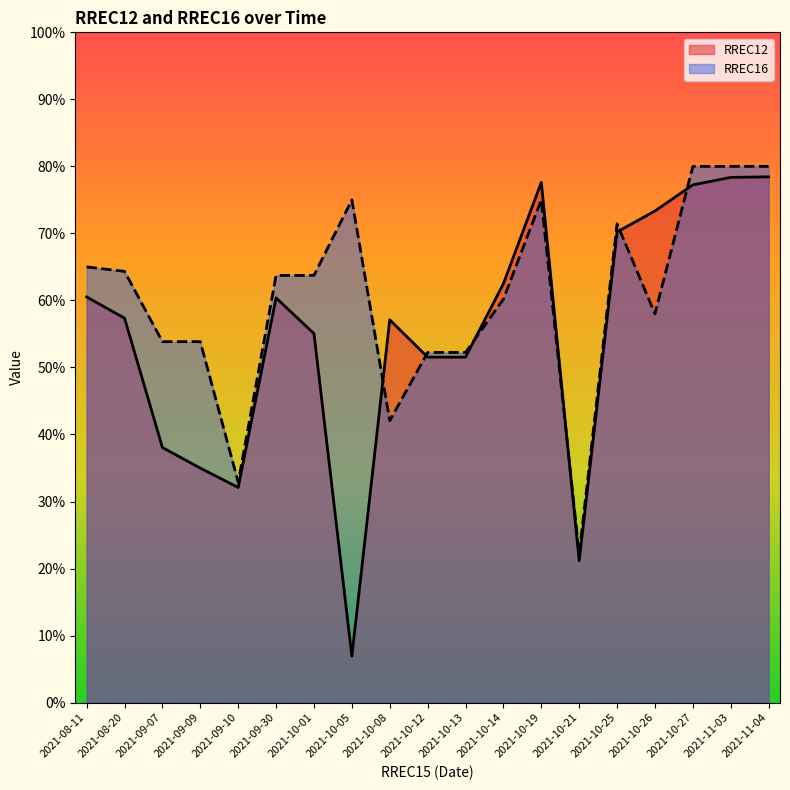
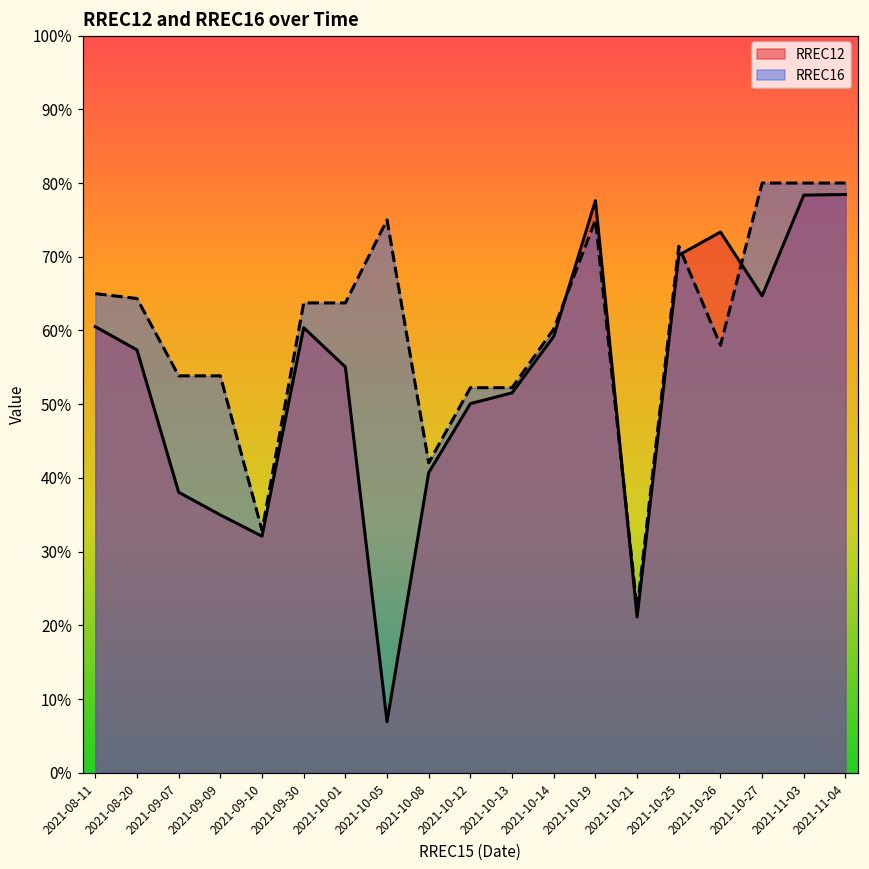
  {
    "RREC12": {
      "2021-08-11": "61%",
      "2021-08-20": "57%",
      "2021-09-07": "38%",
      "2021-09-09": "35%",
      "2021-09-10": "32%",
      "2021-09-30": "60%",
      "2021-10-01": "55%",
      "2021-10-05": "7%",
-     "2021-10-08": "57%",
-     "2021-10-12": "52%",
+     "2021-10-08": "41%",
+     "2021-10-12": "50%",
      "2021-10-13": "52%",
-     "2021-10-14": "63%",
+     "2021-10-14": "59%",
      "2021-10-19": "78%",
      "2021-10-21": "21%",
      "2021-10-25": "70%",
      "2021-10-26": "73%",
-     "2021-10-27": "77%",
+     "2021-10-27": "65%",
      "2021-11-03": "78%",
      "2021-11-04": "78%"
    },
    "RREC16": {
      "2021-08-11": "65%",
      "2021-08-20": "64%",
      "2021-09-07": "54%",
      "2021-09-09": "54%",
      "2021-09-10": "33%",
      "2021-09-30": "64%",
      "2021-10-01": "64%",
      "2021-10-05": "75%",
      "2021-10-08": "42%",
      "2021-10-12": "52%",
      "2021-10-13": "52%",
      "2021-10-14": "60%",
      "2021-10-19": "75%",
      "2021-10-21": "22%",
      "2021-10-25": "71%",
      "2021-10-26": "58%",
      "2021-10-27": "80%",
      "2021-11-03": "80%",
      "2021-11-04": "80%"
    }
  }
